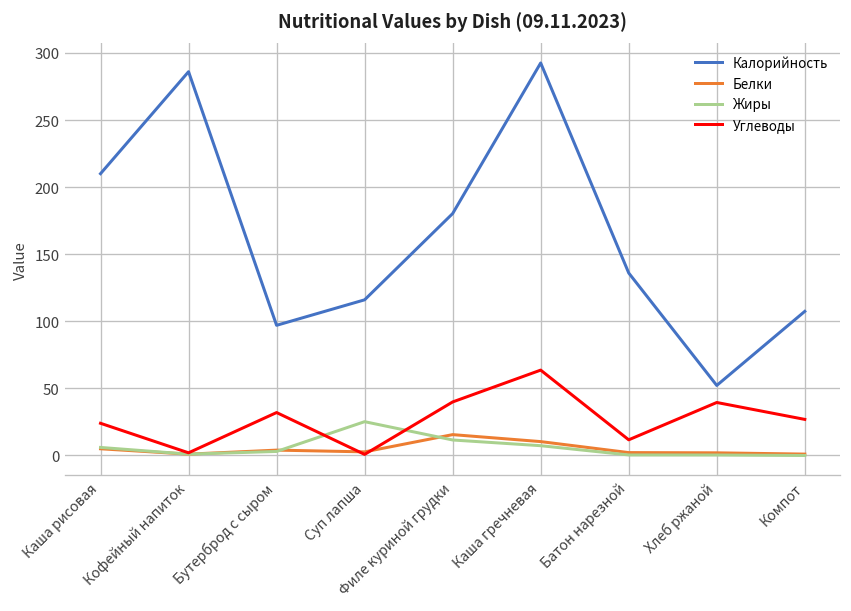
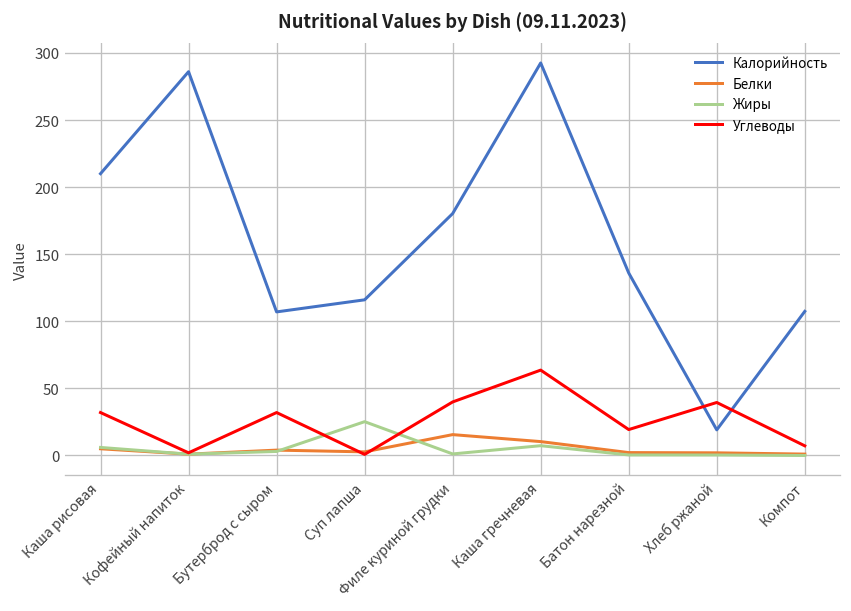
  {
    "Калорийность": {
      "Каша рисовая": 210,
      "Кофейный напиток": 286,
-     "Бутерброд с сыром": 97,
+     "Бутерброд с сыром": 107,
      "Суп лапша": 116,
      "Филе куриной грудки": 180,
      "Каша гречневая": 293,
      "Батон нарезной": 136,
-     "Хлеб ржаной": 52,
+     "Хлеб ржаной": 19,
      "Компот": 107
    },
    "Белки": {
      "Филе куриной грудки": 16,
      "Каша гречневая": 10
    },
    "Жиры": {
      "Суп лапша": 25,
-     "Филе куриной грудки": 12,
+     "Филе куриной грудки": 1,
      "Каша гречневая": 7
    },
    "Углеводы": {
-     "Каша рисовая": 24,
+     "Каша рисовая": 32,
      "Бутерброд с сыром": 32,
      "Филе куриной грудки": 40,
      "Каша гречневая": 64,
-     "Батон нарезной": 12,
+     "Батон нарезной": 19,
      "Хлеб ржаной": 40,
-     "Компот": 27
+     "Компот": 7
    }
  }
